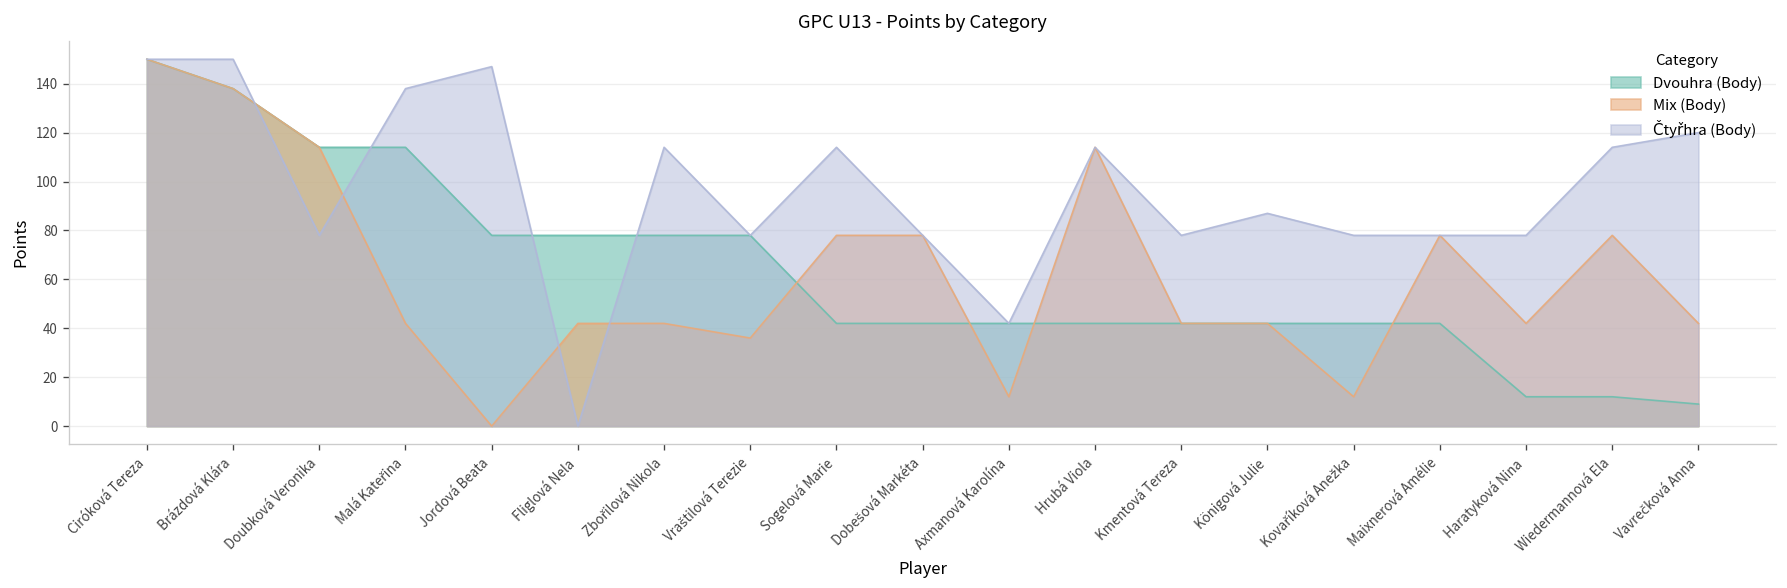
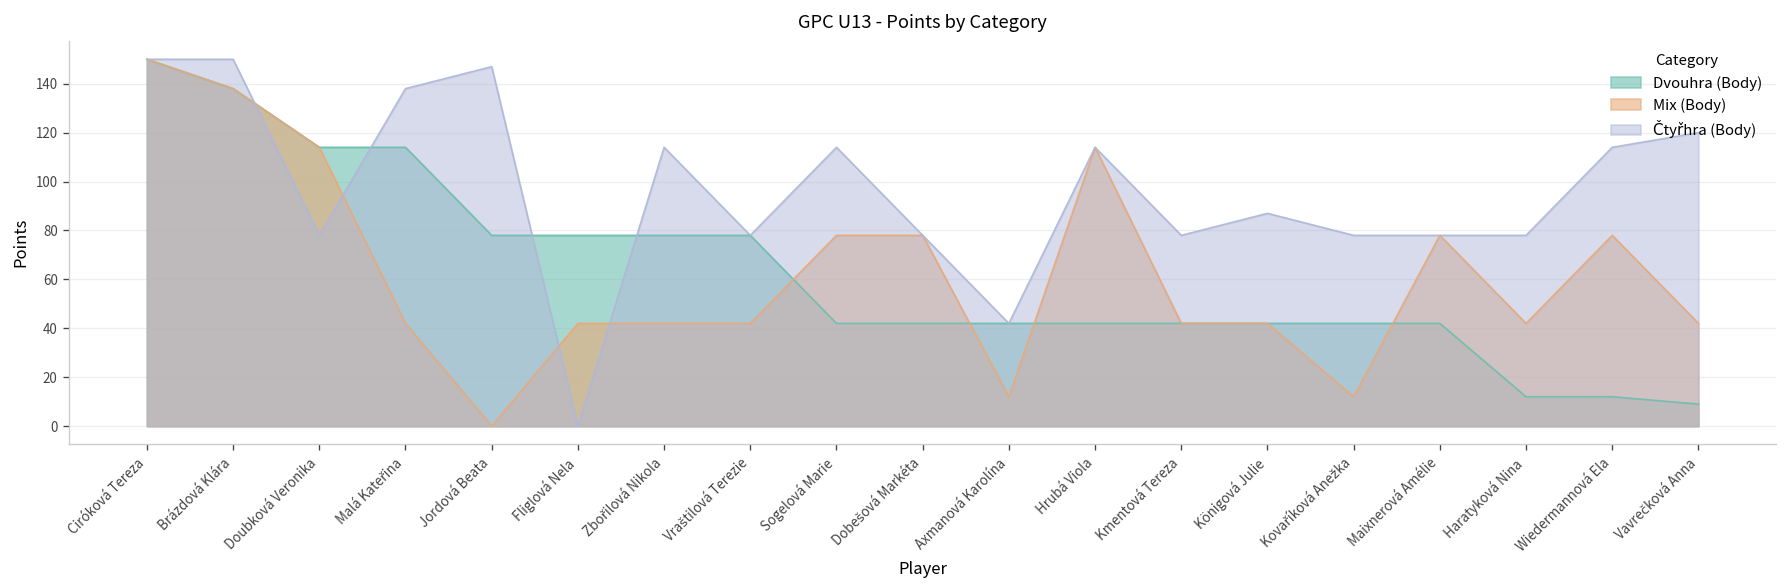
  {
    "Dvouhra (Body)": {
      "Malá Kateřina": 114,
      "Jordová Beata": 78,
      "Fliglová Nela": 78,
      "Zbořilová Nikola": 78,
      "Sogelová Marie": 42,
      "Dobešová Markéta": 42,
      "Hrubá Viola": 42,
      "Kovaříková Anežka": 42,
      "Maixnerová Amélie": 42,
      "Haratyková Nina": 12,
      "Wiedermannová Ela": 12,
      "Vavrečková Anna": 9
    },
    "Mix (Body)": {
      "Malá Kateřina": 42,
      "Jordová Beata": 0,
      "Fliglová Nela": 42,
      "Zbořilová Nikola": 42,
-     "Vraštilová Terezie": 36,
+     "Vraštilová Terezie": 42,
      "Sogelová Marie": 78,
      "Axmanová Karolína": 12,
      "Kovaříková Anežka": 12,
      "Haratyková Nina": 42,
      "Wiedermannová Ela": 78,
      "Vavrečková Anna": 42
    },
    "Čtyřhra (Body)": {
      "Brázdová Klára": 150,
      "Doubková Veronika": 78,
      "Malá Kateřina": 138,
      "Jordová Beata": 147,
      "Fliglová Nela": 0,
      "Zbořilová Nikola": 114,
      "Sogelová Marie": 114,
      "Kmentová Tereza": 78,
      "Königová Julie": 87,
      "Kovaříková Anežka": 78,
      "Haratyková Nina": 78,
      "Wiedermannová Ela": 114,
      "Vavrečková Anna": 120
    }
  }
